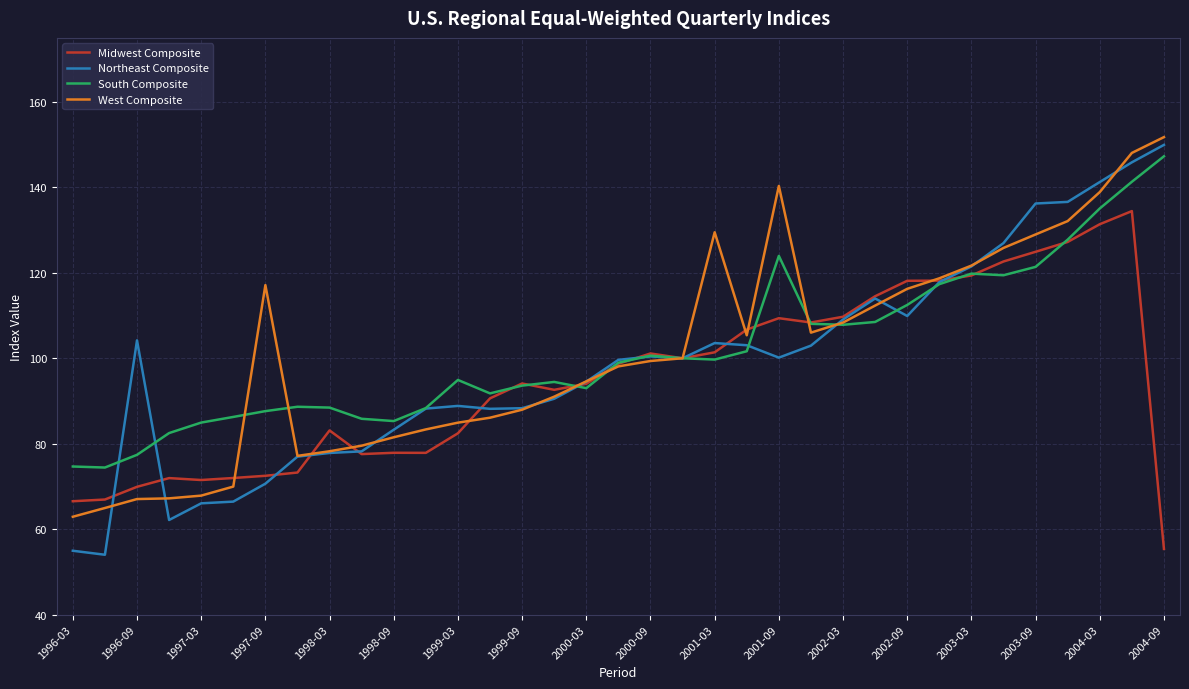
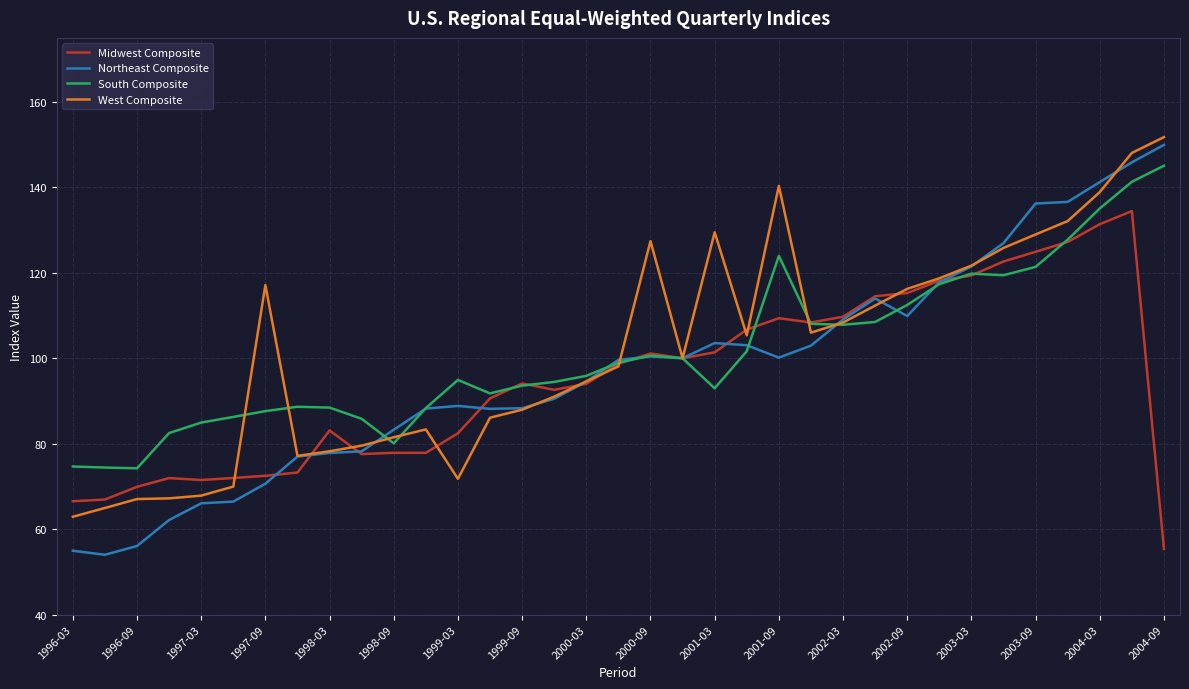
  {
    "Midwest Composite": {
      "1996-03": 67,
      "1996-09": 70,
      "1997-03": 71,
      "1997-09": 72,
      "1998-03": 83,
      "1998-09": 78,
      "1999-03": 82,
      "2001-03": 101,
      "2001-09": 109,
      "2002-03": 110,
-     "2002-09": 118,
+     "2002-09": 115,
      "2003-09": 125,
      "2004-03": 131,
      "2004-09": 55
    },
    "Northeast Composite": {
      "1996-03": 55,
-     "1996-09": 104,
+     "1996-09": 56,
      "1997-03": 66,
      "1997-09": 71,
      "1998-09": 83,
      "1999-03": 89,
      "2001-03": 104,
      "2001-09": 100,
      "2002-03": 109,
      "2002-09": 110,
      "2003-09": 136,
      "2004-03": 141,
      "2004-09": 150
    },
    "South Composite": {
      "1996-03": 75,
-     "1996-09": 77,
+     "1996-09": 74,
      "1997-03": 85,
      "1997-09": 88,
      "1998-03": 88,
-     "1998-09": 85,
+     "1998-09": 80,
      "1999-03": 95,
-     "2000-03": 93,
-     "2001-03": 100,
+     "2000-03": 96,
+     "2001-03": 93,
      "2001-09": 124,
      "2002-09": 112,
      "2003-09": 121,
      "2004-03": 135,
-     "2004-09": 147
+     "2004-09": 145
    },
    "West Composite": {
      "1996-03": 63,
      "1996-09": 67,
      "1997-03": 68,
      "1997-09": 117,
      "1998-09": 82,
-     "1999-03": 85,
-     "2000-09": 99,
+     "1999-03": 72,
+     "2000-09": 127,
      "2001-03": 129,
      "2001-09": 140,
      "2002-09": 116,
      "2003-09": 129,
      "2004-03": 139,
      "2004-09": 152
    }
  }
